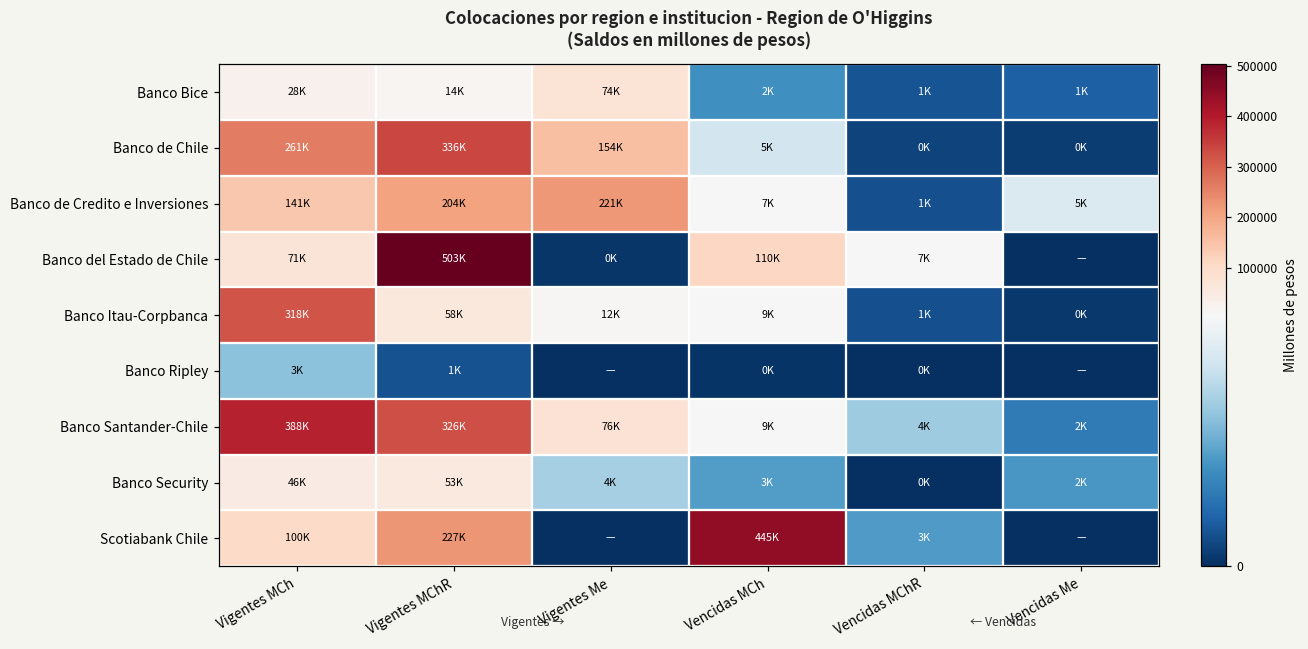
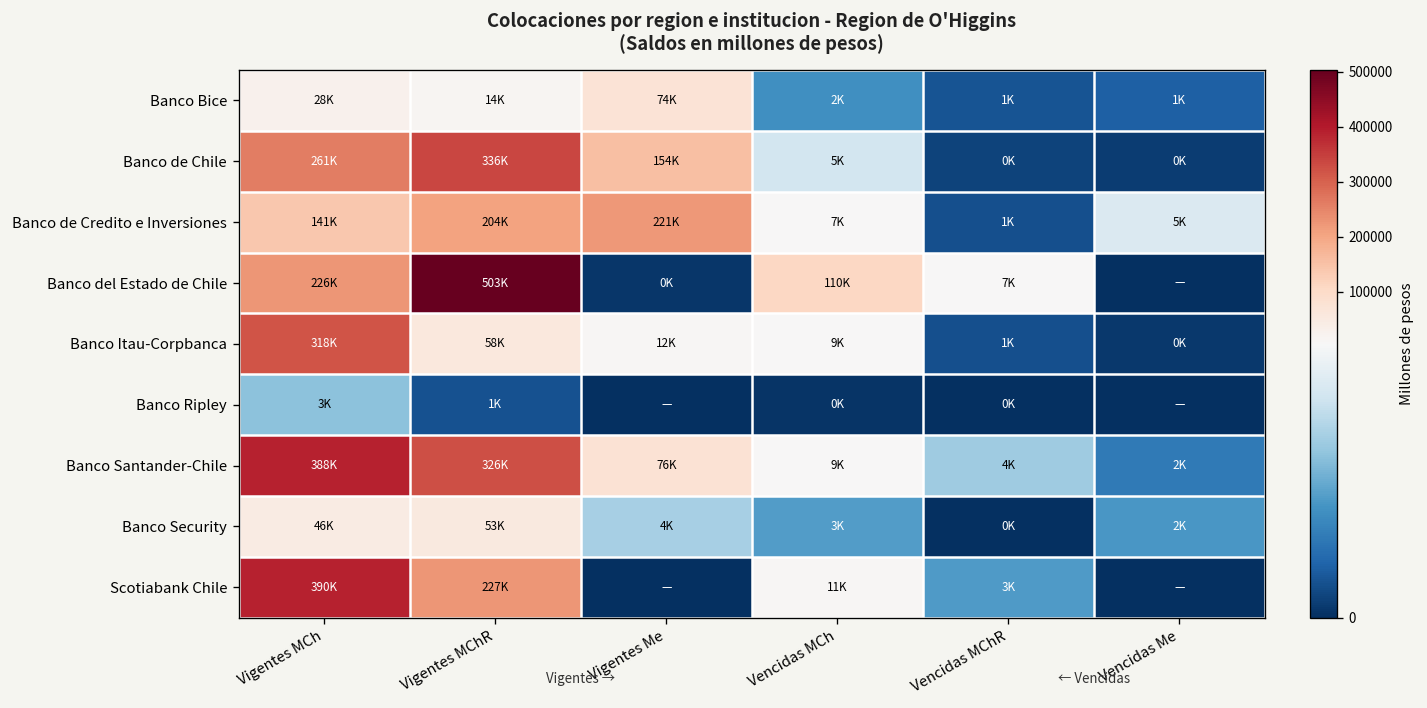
  {
    "Banco Bice": {
      "Vigentes MCh": "28K",
      "Vigentes MChR": "14K",
      "Vigentes Me": "74K",
      "Vencidas MCh": "2K",
      "Vencidas MChR": "1K",
      "Vencidas Me": "1K"
    },
    "Banco de Chile": {
      "Vigentes MCh": "261K",
      "Vigentes MChR": "336K",
      "Vigentes Me": "154K",
      "Vencidas MCh": "5K",
      "Vencidas MChR": "0K",
      "Vencidas Me": "0K"
    },
    "Banco de Credito e Inversiones": {
      "Vigentes MCh": "141K",
      "Vigentes MChR": "204K",
      "Vigentes Me": "221K",
      "Vencidas MCh": "7K",
      "Vencidas MChR": "1K",
      "Vencidas Me": "5K"
    },
    "Banco del Estado de Chile": {
-     "Vigentes MCh": "71K",
+     "Vigentes MCh": "226K",
      "Vigentes MChR": "503K",
      "Vigentes Me": "0K",
      "Vencidas MCh": "110K",
      "Vencidas MChR": "7K"
    },
    "Banco Itau-Corpbanca": {
      "Vigentes MCh": "318K",
      "Vigentes MChR": "58K",
      "Vigentes Me": "12K",
      "Vencidas MCh": "9K",
      "Vencidas MChR": "1K",
      "Vencidas Me": "0K"
    },
    "Banco Ripley": {
      "Vigentes MCh": "3K",
      "Vigentes MChR": "1K",
      "Vencidas MCh": "0K",
      "Vencidas MChR": "0K"
    },
    "Banco Santander-Chile": {
      "Vigentes MCh": "388K",
      "Vigentes MChR": "326K",
      "Vigentes Me": "76K",
      "Vencidas MCh": "9K",
      "Vencidas MChR": "4K",
      "Vencidas Me": "2K"
    },
    "Banco Security": {
      "Vigentes MCh": "46K",
      "Vigentes MChR": "53K",
      "Vigentes Me": "4K",
      "Vencidas MCh": "3K",
      "Vencidas MChR": "0K",
      "Vencidas Me": "2K"
    },
    "Scotiabank Chile": {
-     "Vigentes MCh": "100K",
+     "Vigentes MCh": "390K",
      "Vigentes MChR": "227K",
-     "Vencidas MCh": "445K",
+     "Vencidas MCh": "11K",
      "Vencidas MChR": "3K"
    }
  }
